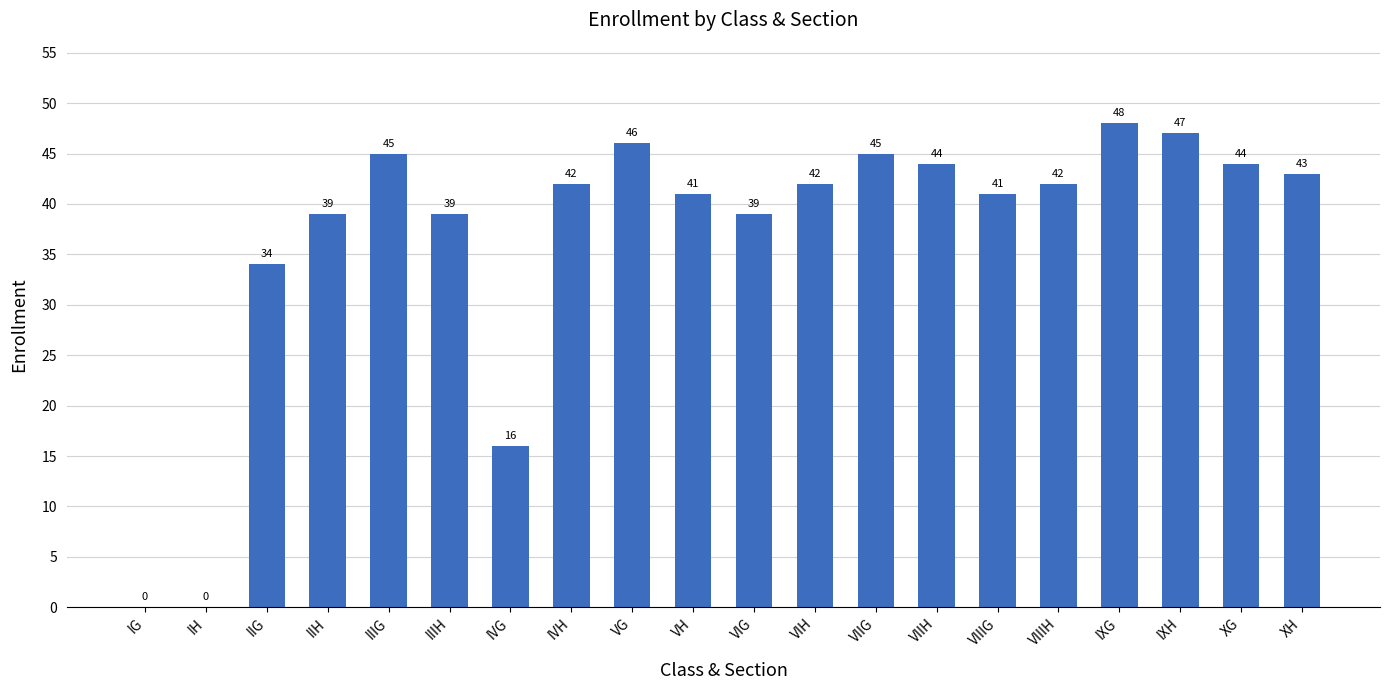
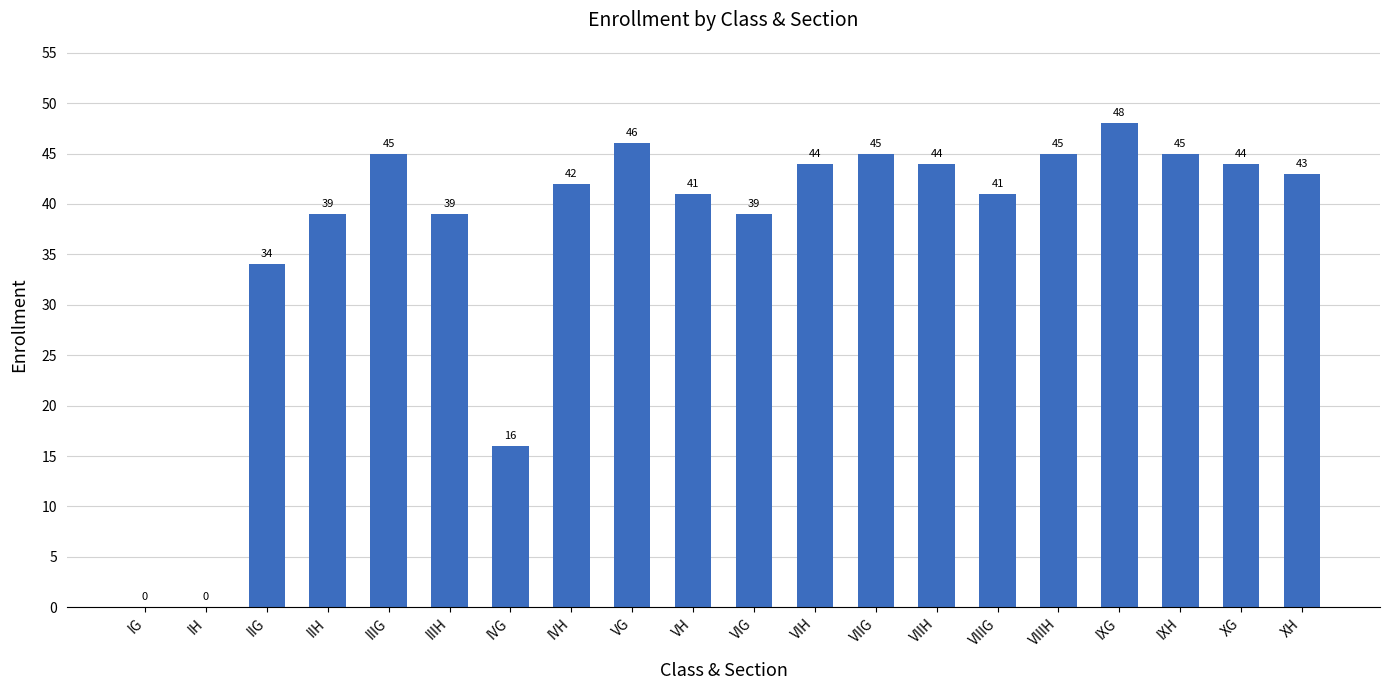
  {
    "IG": 0,
    "IH": 0,
    "IIG": 34,
    "IIH": 39,
    "IIIG": 45,
    "IIIH": 39,
    "IVG": 16,
    "IVH": 42,
    "VG": 46,
    "VH": 41,
    "VIG": 39,
-   "VIH": 42,
+   "VIH": 44,
    "VIIG": 45,
    "VIIH": 44,
    "VIIIG": 41,
-   "VIIIH": 42,
+   "VIIIH": 45,
    "IXG": 48,
-   "IXH": 47,
+   "IXH": 45,
    "XG": 44,
    "XH": 43
  }
